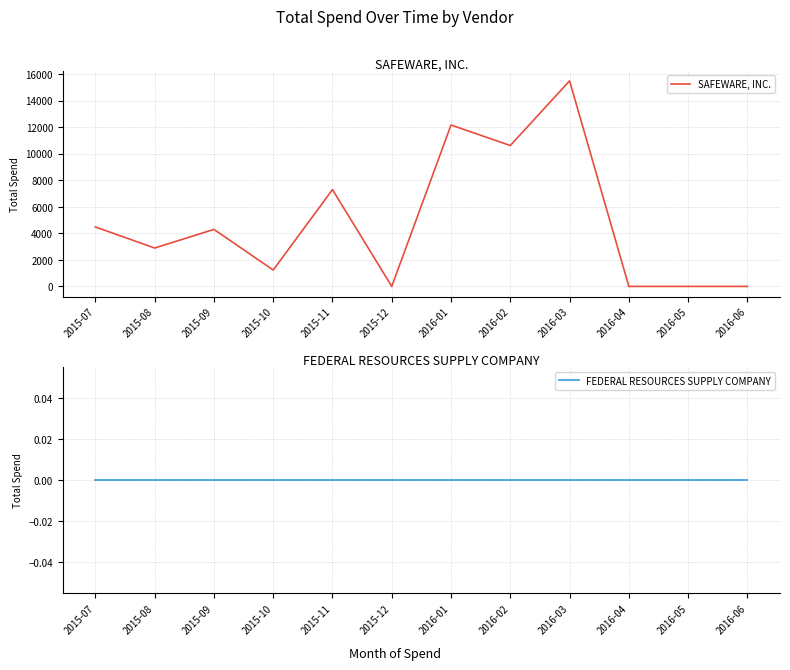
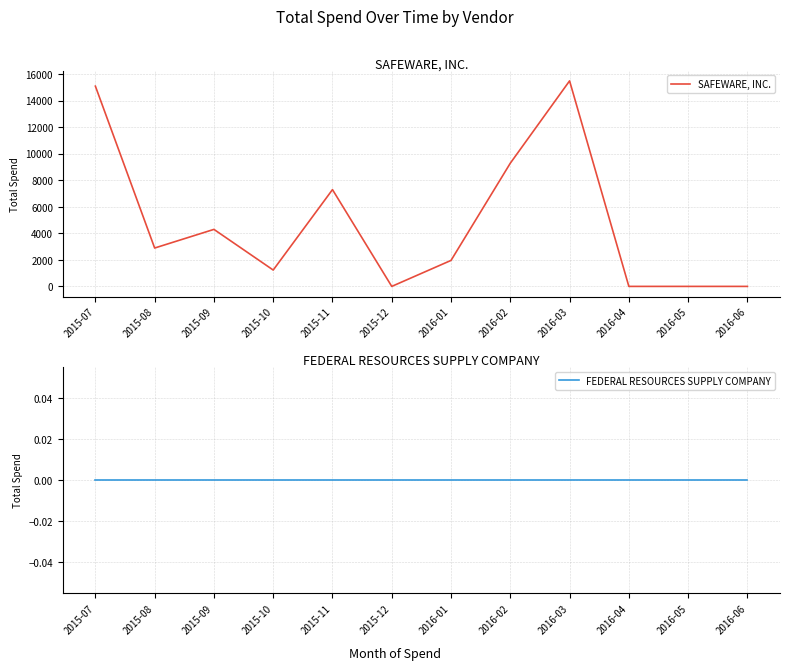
  {
    "SAFEWARE, INC.": {
-     "2015-07": 4500,
+     "2015-07": 15100,
      "2015-08": 2900,
      "2015-09": 4300,
      "2015-10": 1200,
      "2015-11": 7300,
      "2015-12": 0,
-     "2016-01": 12200,
-     "2016-02": 10600,
+     "2016-01": 2000,
+     "2016-02": 9300,
      "2016-03": 15500,
      "2016-04": 0,
      "2016-05": 0,
      "2016-06": 0
    },
    "FEDERAL RESOURCES SUPPLY COMPANY": {
      "2015-07": 0.000,
      "2015-08": 0.000,
      "2015-09": 0.000,
      "2015-10": 0.000,
      "2015-11": 0.000,
      "2015-12": 0.000,
      "2016-01": 0.000,
      "2016-02": 0.000,
      "2016-03": 0.000,
      "2016-04": 0.000,
      "2016-05": 0.000,
      "2016-06": 0.000
    }
  }
